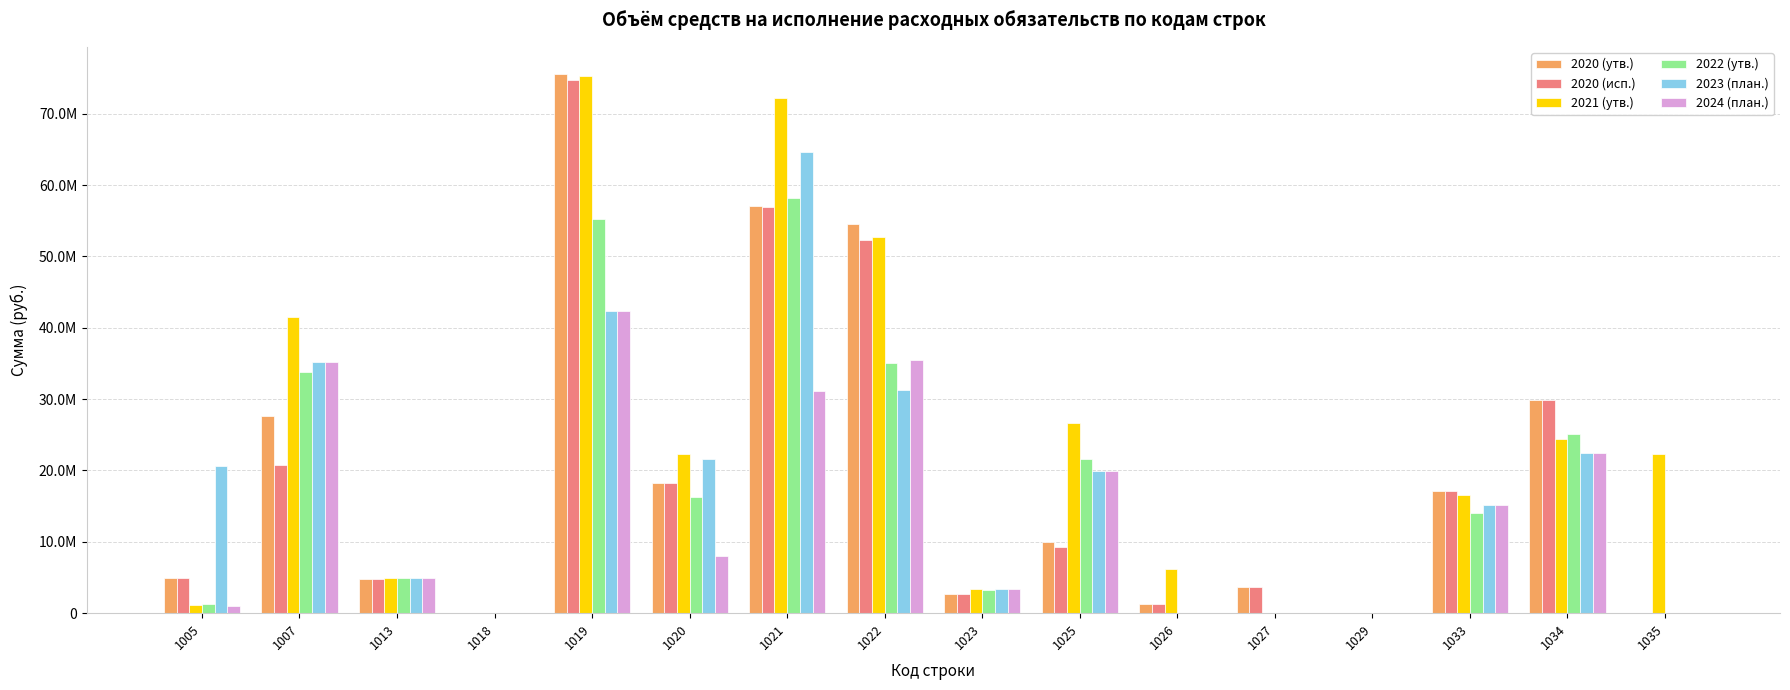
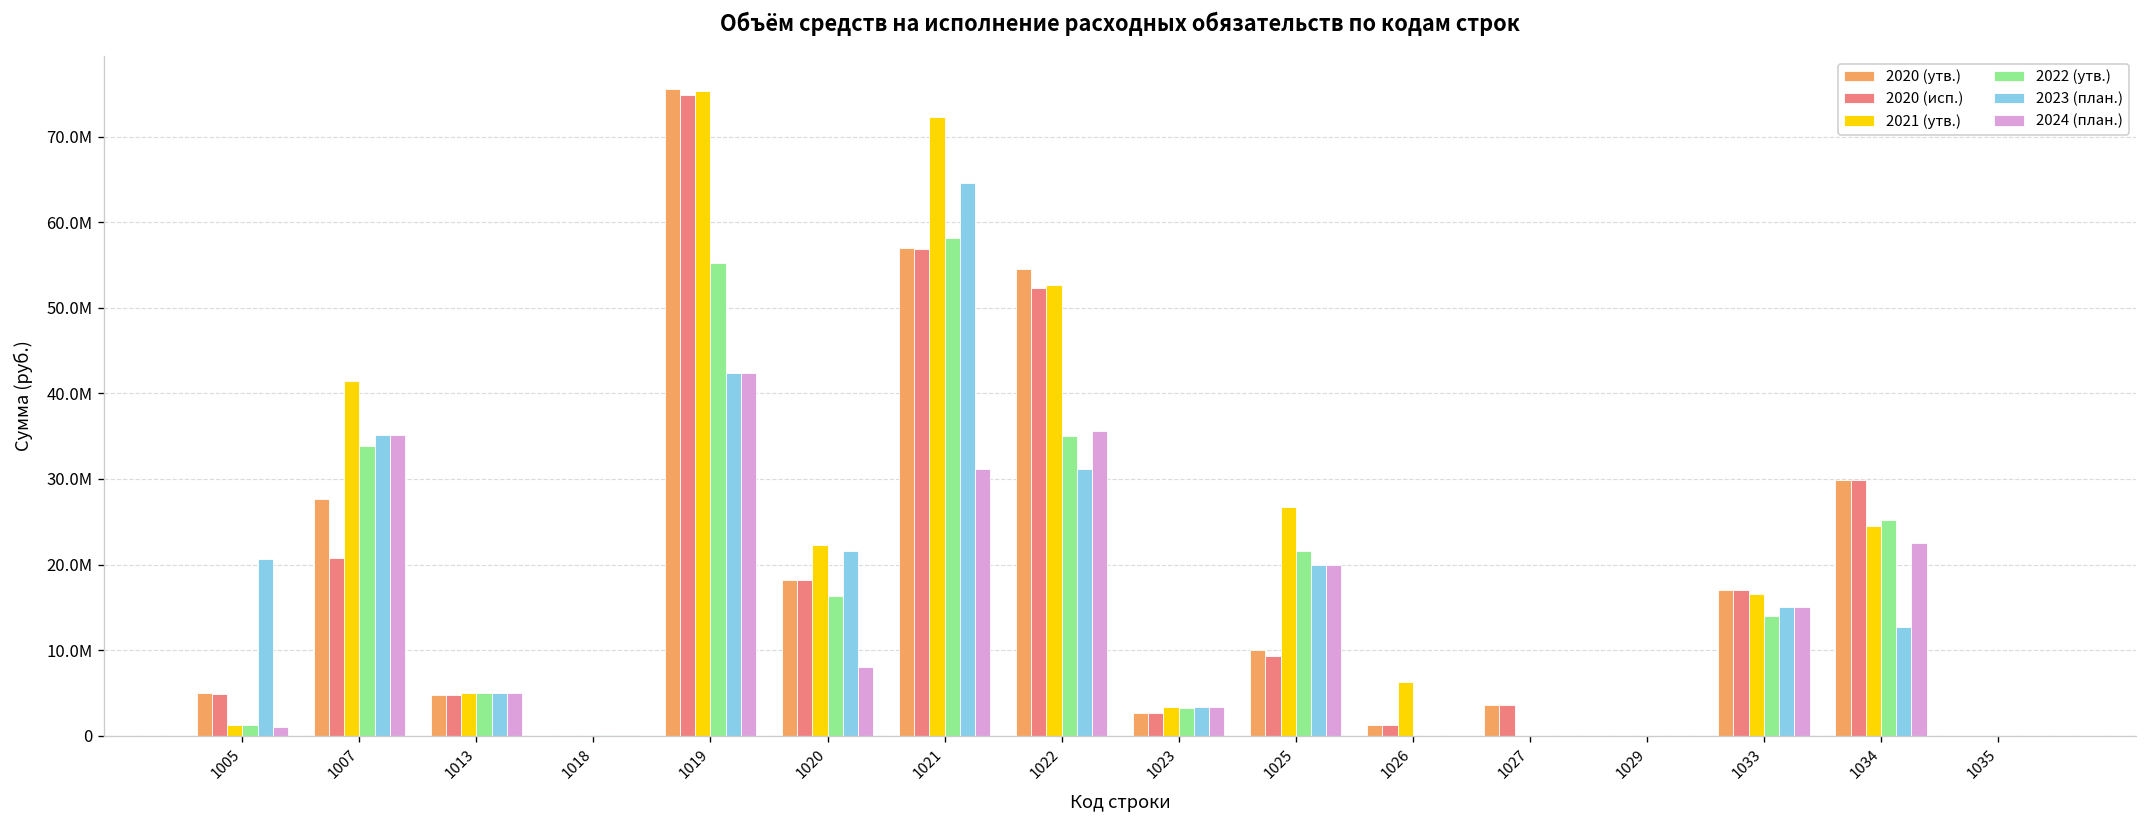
  {
    "2021 (утв.)": {
      "1005": 1000000,
      "1007": 41000000,
      "1013": 5000000,
      "1019": 75000000,
      "1020": 22000000,
      "1021": 72000000,
      "1022": 53000000,
      "1023": 3000000,
      "1025": 27000000,
      "1026": 6000000,
      "1027": 0,
      "1029": 0,
      "1033": 17000000,
      "1034": 24000000,
-     "1035": 22000000
+     "1035": 0
    },
    "2022 (утв.)": {
      "1005": 1000000,
      "1007": 34000000,
      "1013": 5000000,
      "1019": 55000000,
      "1020": 16000000,
      "1021": 58000000,
      "1022": 35000000,
      "1023": 3000000,
      "1025": 22000000,
      "1026": 0,
      "1027": 0,
      "1029": 0,
      "1033": 14000000,
      "1034": 25000000,
      "1035": 0
    },
    "2023 (план.)": {
      "1005": 21000000,
      "1007": 35000000,
      "1013": 5000000,
      "1019": 42000000,
      "1020": 22000000,
      "1021": 65000000,
      "1022": 31000000,
      "1023": 3000000,
      "1025": 20000000,
      "1026": 0,
      "1027": 0,
      "1029": 0,
      "1033": 15000000,
-     "1034": 22000000,
+     "1034": 13000000,
      "1035": 0
    },
    "2024 (план.)": {
      "1005": 1000000,
      "1007": 35000000,
      "1013": 5000000,
      "1019": 42000000,
      "1020": 8000000,
      "1021": 31000000,
      "1022": 36000000,
      "1023": 3000000,
      "1025": 20000000,
      "1026": 0,
      "1027": 0,
      "1029": 0,
      "1033": 15000000,
      "1034": 22000000,
      "1035": 0
    }
  }
